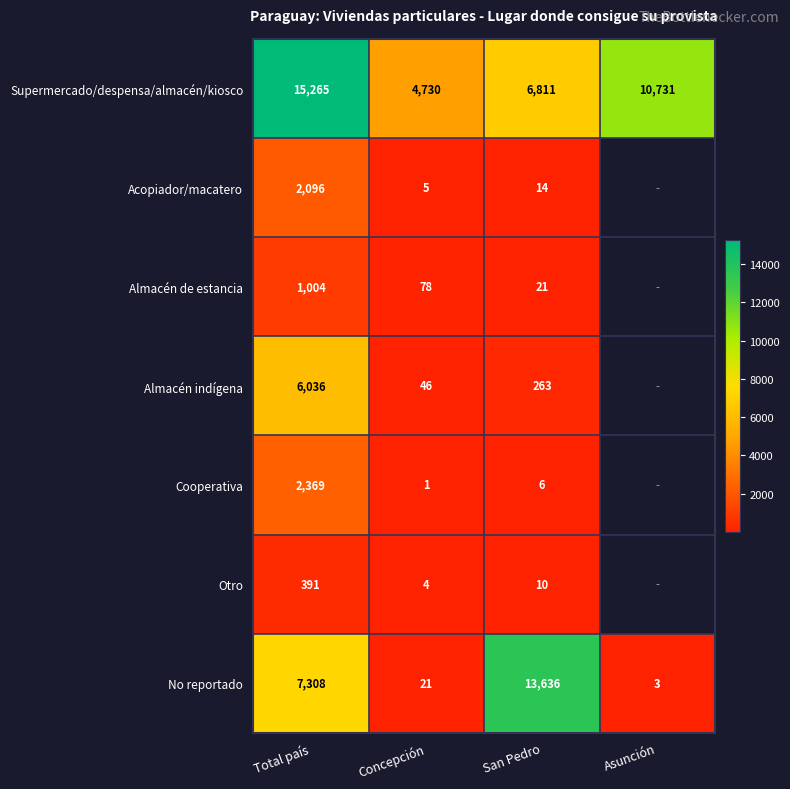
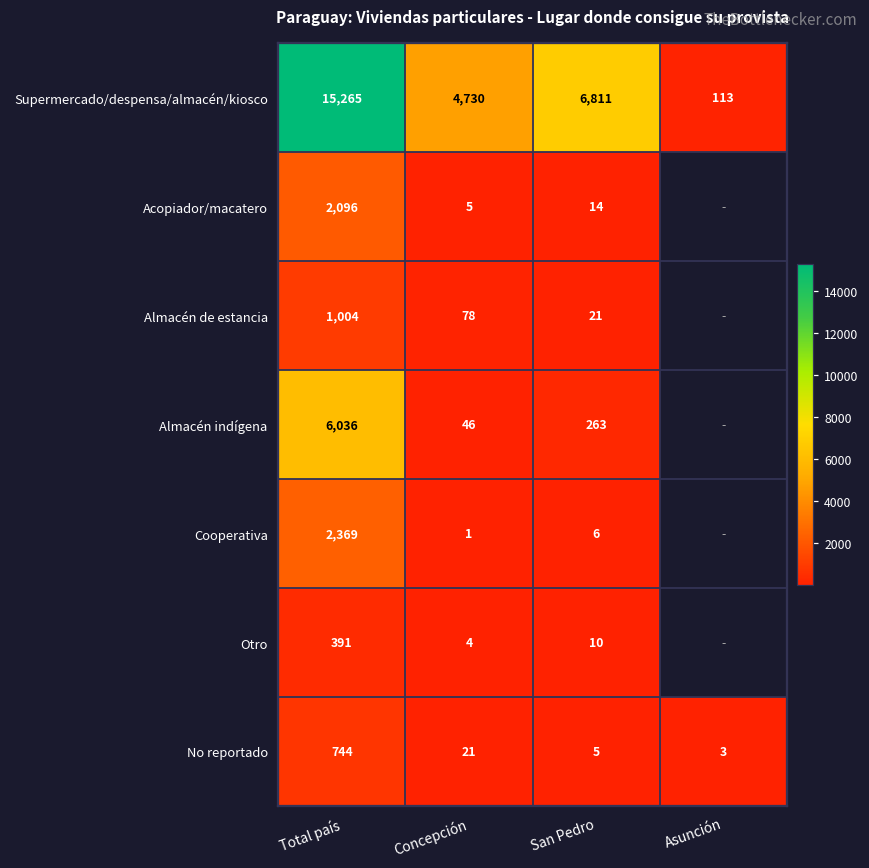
  {
    "Supermercado/despensa/almacén/kiosco": {
      "Total país": "15,265",
      "Concepción": "4,730",
      "San Pedro": "6,811",
-     "Asunción": "10,731"
+     "Asunción": "113"
    },
    "Acopiador/macatero": {
      "Total país": "2,096",
      "Concepción": "5",
      "San Pedro": "14"
    },
    "Almacén de estancia": {
      "Total país": "1,004",
      "Concepción": "78",
      "San Pedro": "21"
    },
    "Almacén indígena": {
      "Total país": "6,036",
      "Concepción": "46",
      "San Pedro": "263"
    },
    "Cooperativa": {
      "Total país": "2,369",
      "Concepción": "1",
      "San Pedro": "6"
    },
    "Otro": {
      "Total país": "391",
      "Concepción": "4",
      "San Pedro": "10"
    },
    "No reportado": {
-     "Total país": "7,308",
+     "Total país": "744",
      "Concepción": "21",
-     "San Pedro": "13,636",
+     "San Pedro": "5",
      "Asunción": "3"
    }
  }
